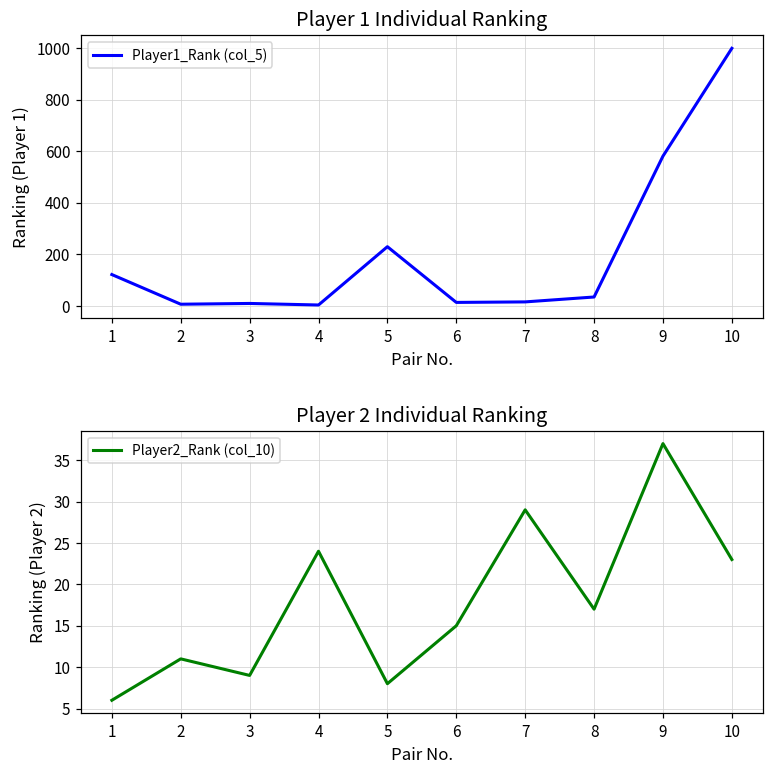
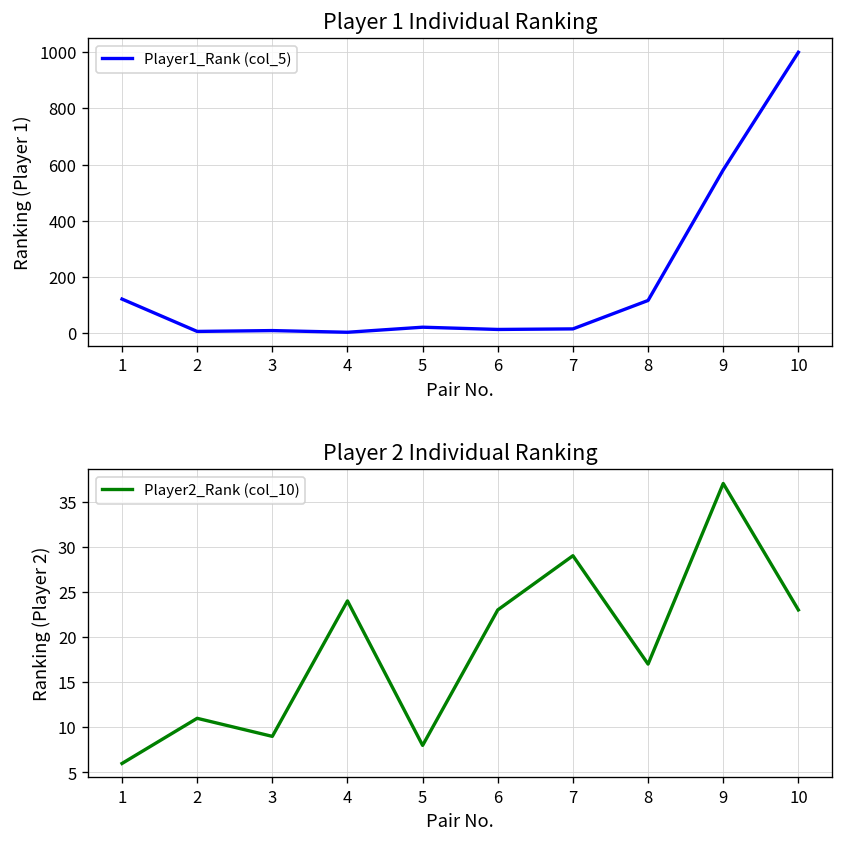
  {
    "Player 1 Individual Ranking": {
      "1": 120,
      "2": 10,
      "3": 10,
      "4": 0,
-     "5": 230,
+     "5": 20,
      "6": 10,
      "7": 20,
-     "8": 40,
+     "8": 120,
      "9": 580,
      "10": 1000
    },
    "Player 2 Individual Ranking": {
      "1": 6,
      "2": 11,
      "3": 9,
      "4": 24,
      "5": 8,
-     "6": 15,
+     "6": 23,
      "7": 29,
      "8": 17,
      "9": 37,
      "10": 23
    }
  }
